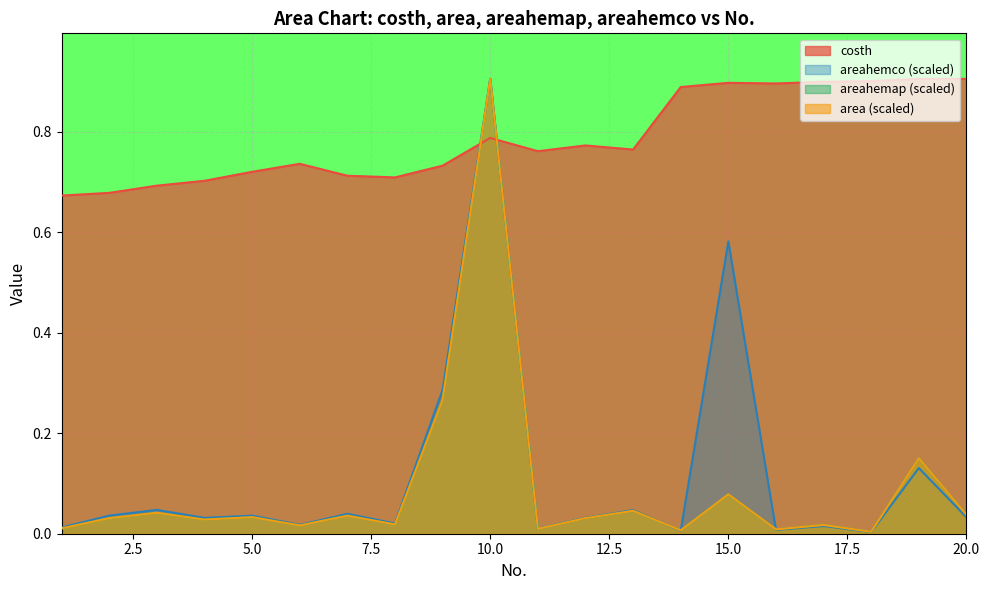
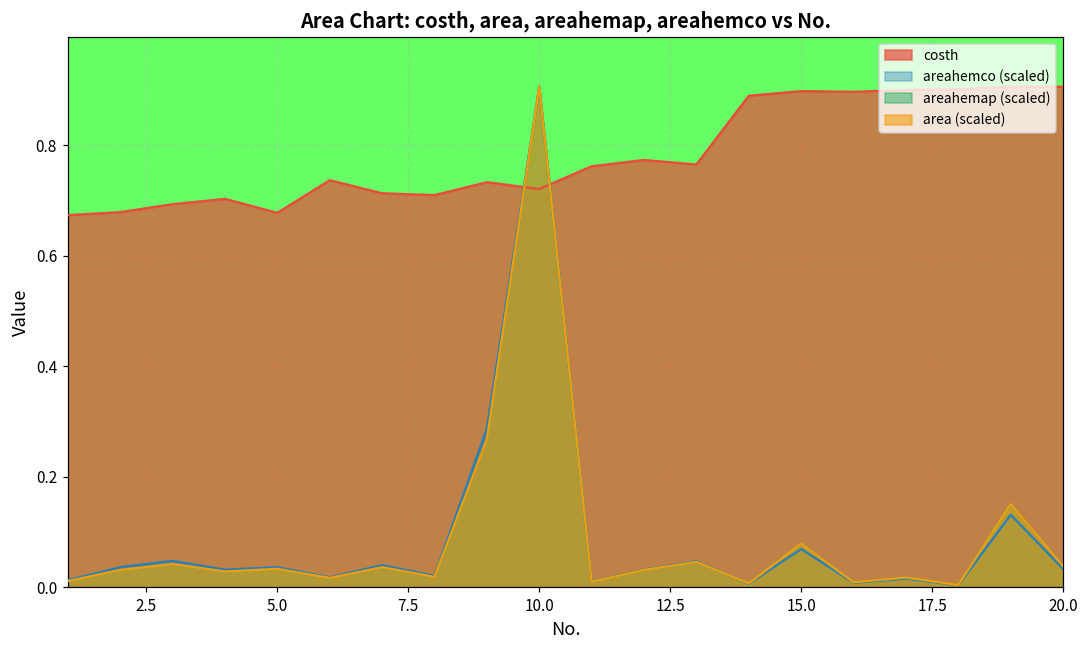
  {
    "costh": {
-     "5.0": 0.72,
-     "10.0": 0.79,
+     "5.0": 0.68,
+     "10.0": 0.72,
      "15.0": 0.90,
      "20.0": 0.91
    },
    "areahemco (scaled)": {
-     "15.0": 0.58
+     "15.0": 0.07
    },
    "area (scaled)": {
      "15.0": 0.08
    }
  }
